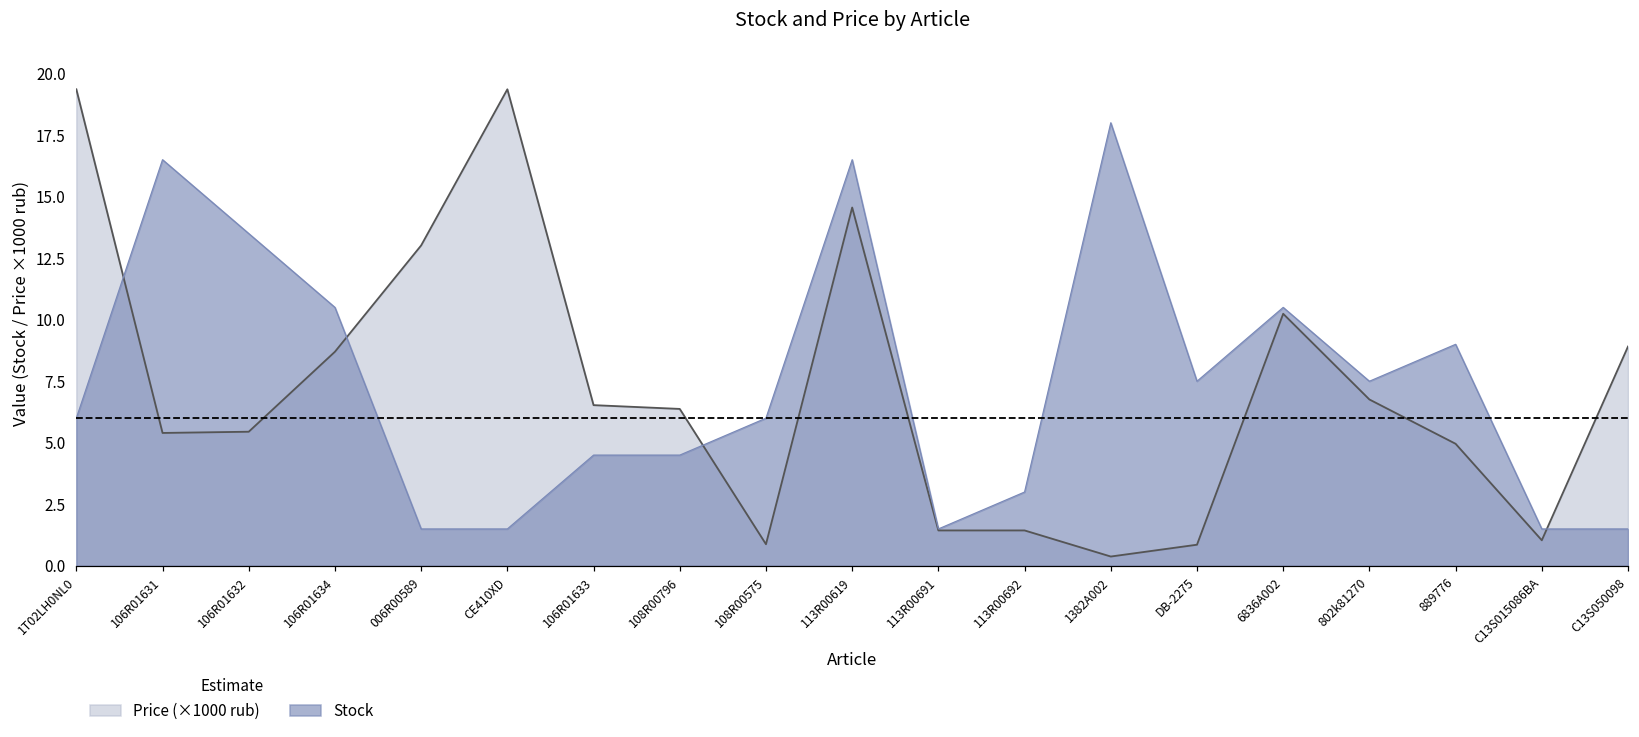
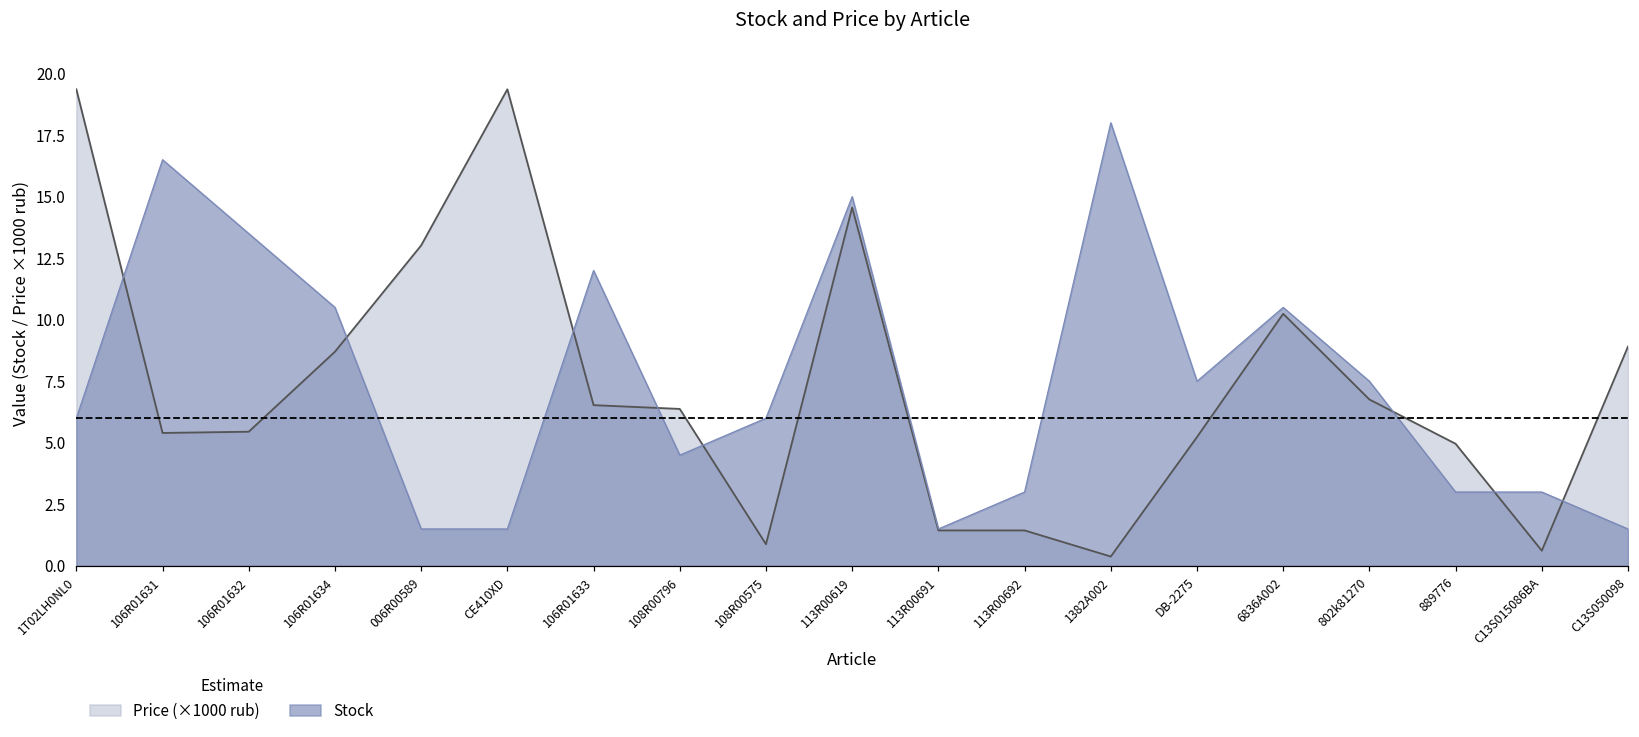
  {
    "Price (×1000 rub)": {
      "1T02LH0NL0": 19.4,
      "106R01631": 5.4,
      "106R01632": 5.5,
      "106R01634": 8.7,
      "006R00589": 13.0,
      "CE410XD": 19.4,
      "106R01633": 6.5,
      "108R00796": 6.4,
      "108R00575": 0.9,
      "113R00619": 14.6,
      "113R00692": 1.4,
      "1382A002": 0.4,
-     "DB-2275": 0.9,
+     "DB-2275": 5.2,
      "6836A002": 10.2,
      "802k81270": 6.8,
      "889776": 5.0,
-     "C13S015086BA": 1.0,
+     "C13S015086BA": 0.6,
      "C13S050098": 8.9
    },
    "Stock": {
      "1T02LH0NL0": 6.0,
      "106R01631": 16.5,
      "106R01632": 13.5,
      "106R01634": 10.5,
      "006R00589": 1.5,
      "CE410XD": 1.5,
-     "106R01633": 4.5,
+     "106R01633": 12.0,
      "108R00796": 4.5,
      "108R00575": 6.0,
-     "113R00619": 16.5,
+     "113R00619": 15.0,
      "113R00692": 3.0,
      "1382A002": 18.0,
      "DB-2275": 7.5,
      "6836A002": 10.5,
      "802k81270": 7.5,
-     "889776": 9.0,
-     "C13S015086BA": 1.5,
+     "889776": 3.0,
+     "C13S015086BA": 3.0,
      "C13S050098": 1.5
    }
  }
